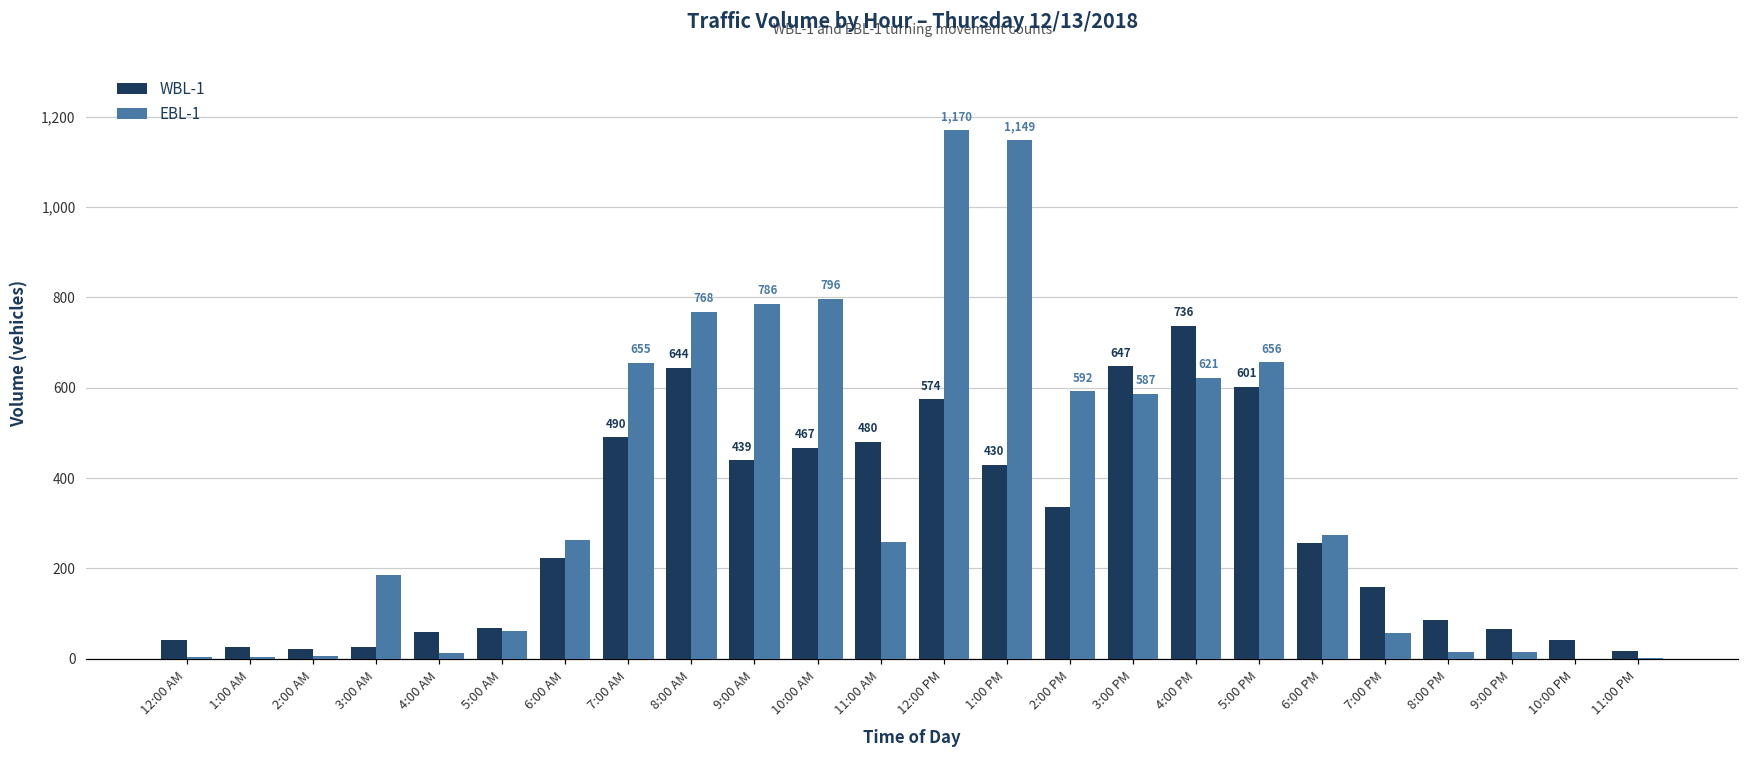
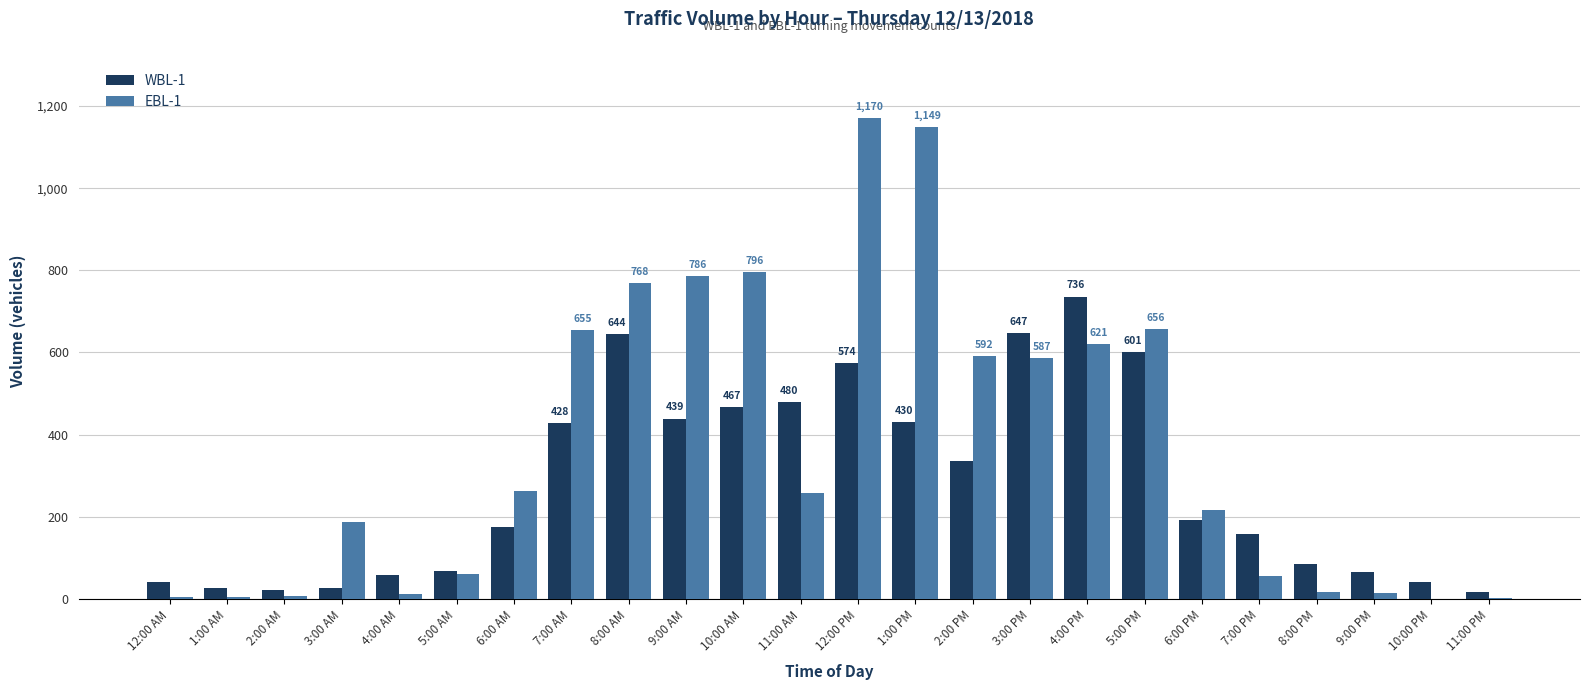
  {
    "WBL-1": {
-     "6:00 AM": 220,
-     "7:00 AM": 490,
+     "6:00 AM": 170,
+     "7:00 AM": 428,
      "8:00 AM": 644,
      "9:00 AM": 439,
      "10:00 AM": 467,
      "11:00 AM": 480,
      "12:00 PM": 574,
      "1:00 PM": 430,
      "3:00 PM": 647,
      "4:00 PM": 736,
      "5:00 PM": 601,
-     "6:00 PM": 260
+     "6:00 PM": 190
    },
    "EBL-1": {
      "3:00 AM": 190,
      "4:00 AM": 10,
      "5:00 AM": 60,
      "6:00 AM": 260,
      "11:00 AM": 260,
-     "6:00 PM": 280,
+     "6:00 PM": 220,
      "7:00 PM": 60,
      "8:00 PM": 20,
      "9:00 PM": 20,
      "10:00 PM": 0
    }
  }
